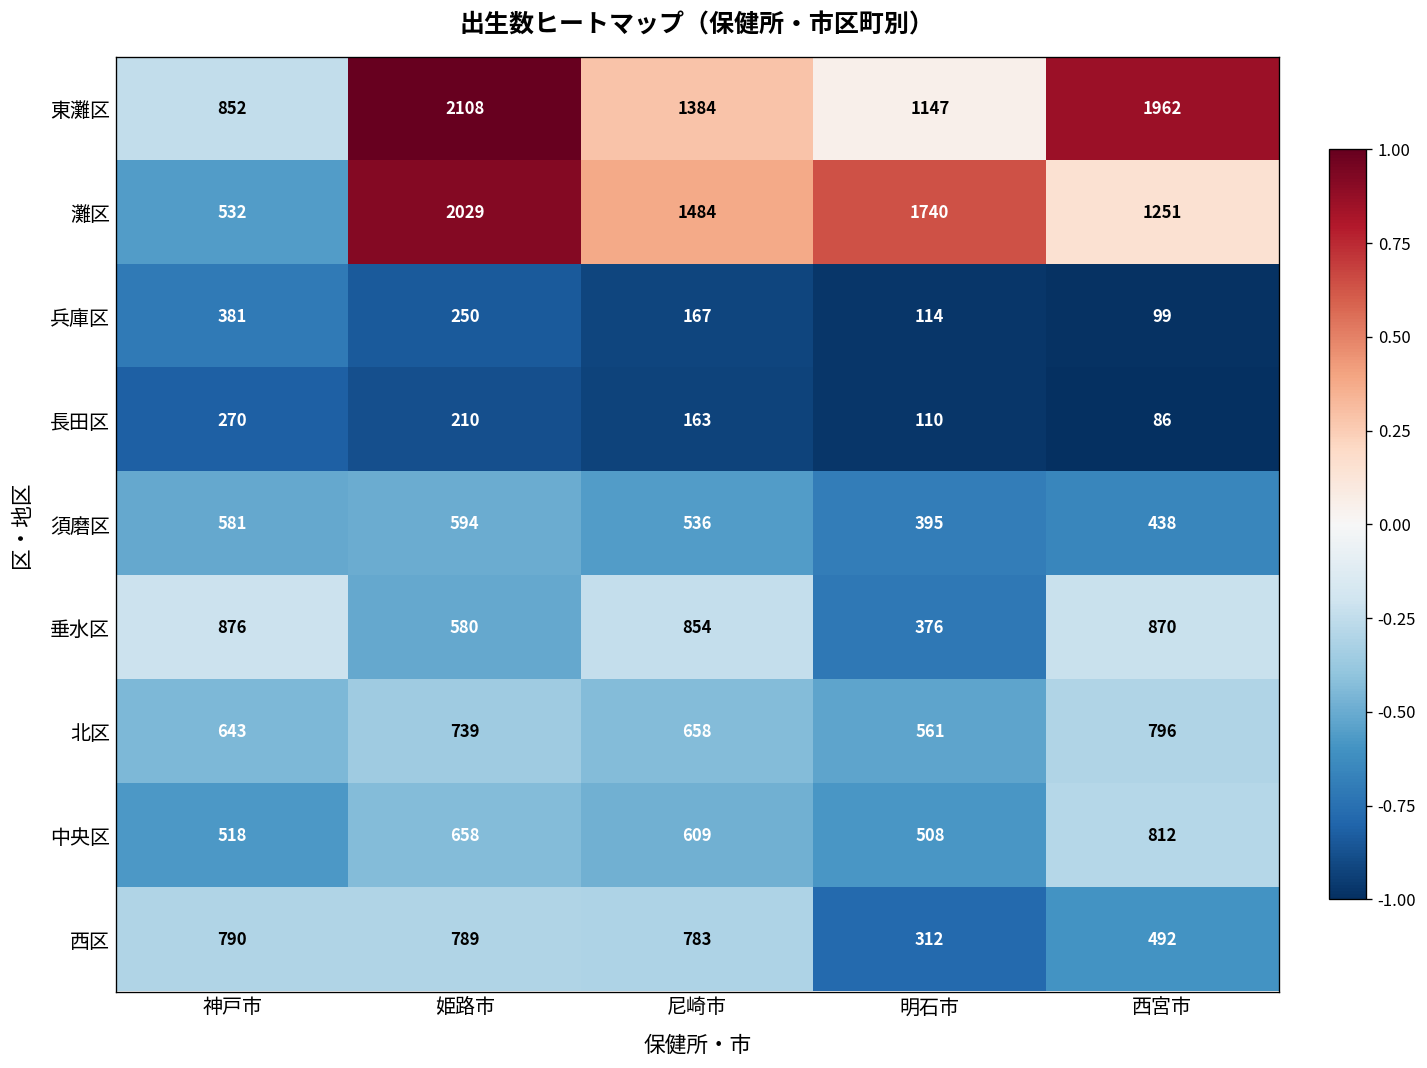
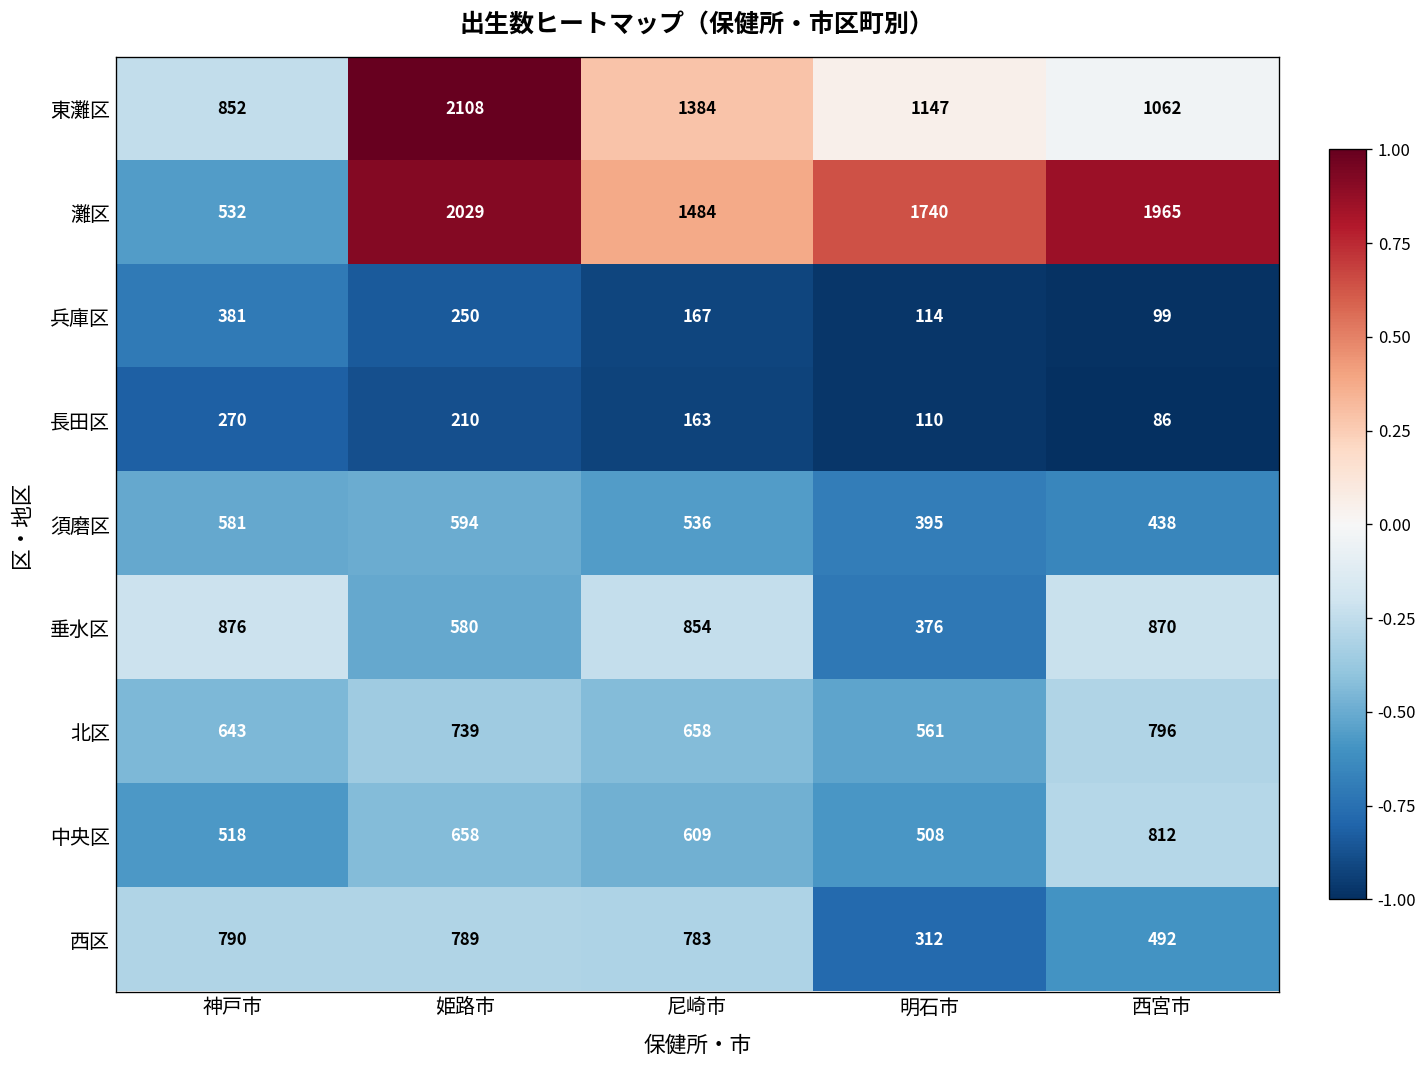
  {
    "東灘区": {
      "神戸市": 852,
      "姫路市": 2108,
      "尼崎市": 1384,
      "明石市": 1147,
-     "西宮市": 1962
+     "西宮市": 1062
    },
    "灘区": {
      "神戸市": 532,
      "姫路市": 2029,
      "尼崎市": 1484,
      "明石市": 1740,
-     "西宮市": 1251
+     "西宮市": 1965
    },
    "兵庫区": {
      "神戸市": 381,
      "姫路市": 250,
      "尼崎市": 167,
      "明石市": 114,
      "西宮市": 99
    },
    "長田区": {
      "神戸市": 270,
      "姫路市": 210,
      "尼崎市": 163,
      "明石市": 110,
      "西宮市": 86
    },
    "須磨区": {
      "神戸市": 581,
      "姫路市": 594,
      "尼崎市": 536,
      "明石市": 395,
      "西宮市": 438
    },
    "垂水区": {
      "神戸市": 876,
      "姫路市": 580,
      "尼崎市": 854,
      "明石市": 376,
      "西宮市": 870
    },
    "北区": {
      "神戸市": 643,
      "姫路市": 739,
      "尼崎市": 658,
      "明石市": 561,
      "西宮市": 796
    },
    "中央区": {
      "神戸市": 518,
      "姫路市": 658,
      "尼崎市": 609,
      "明石市": 508,
      "西宮市": 812
    },
    "西区": {
      "神戸市": 790,
      "姫路市": 789,
      "尼崎市": 783,
      "明石市": 312,
      "西宮市": 492
    }
  }
